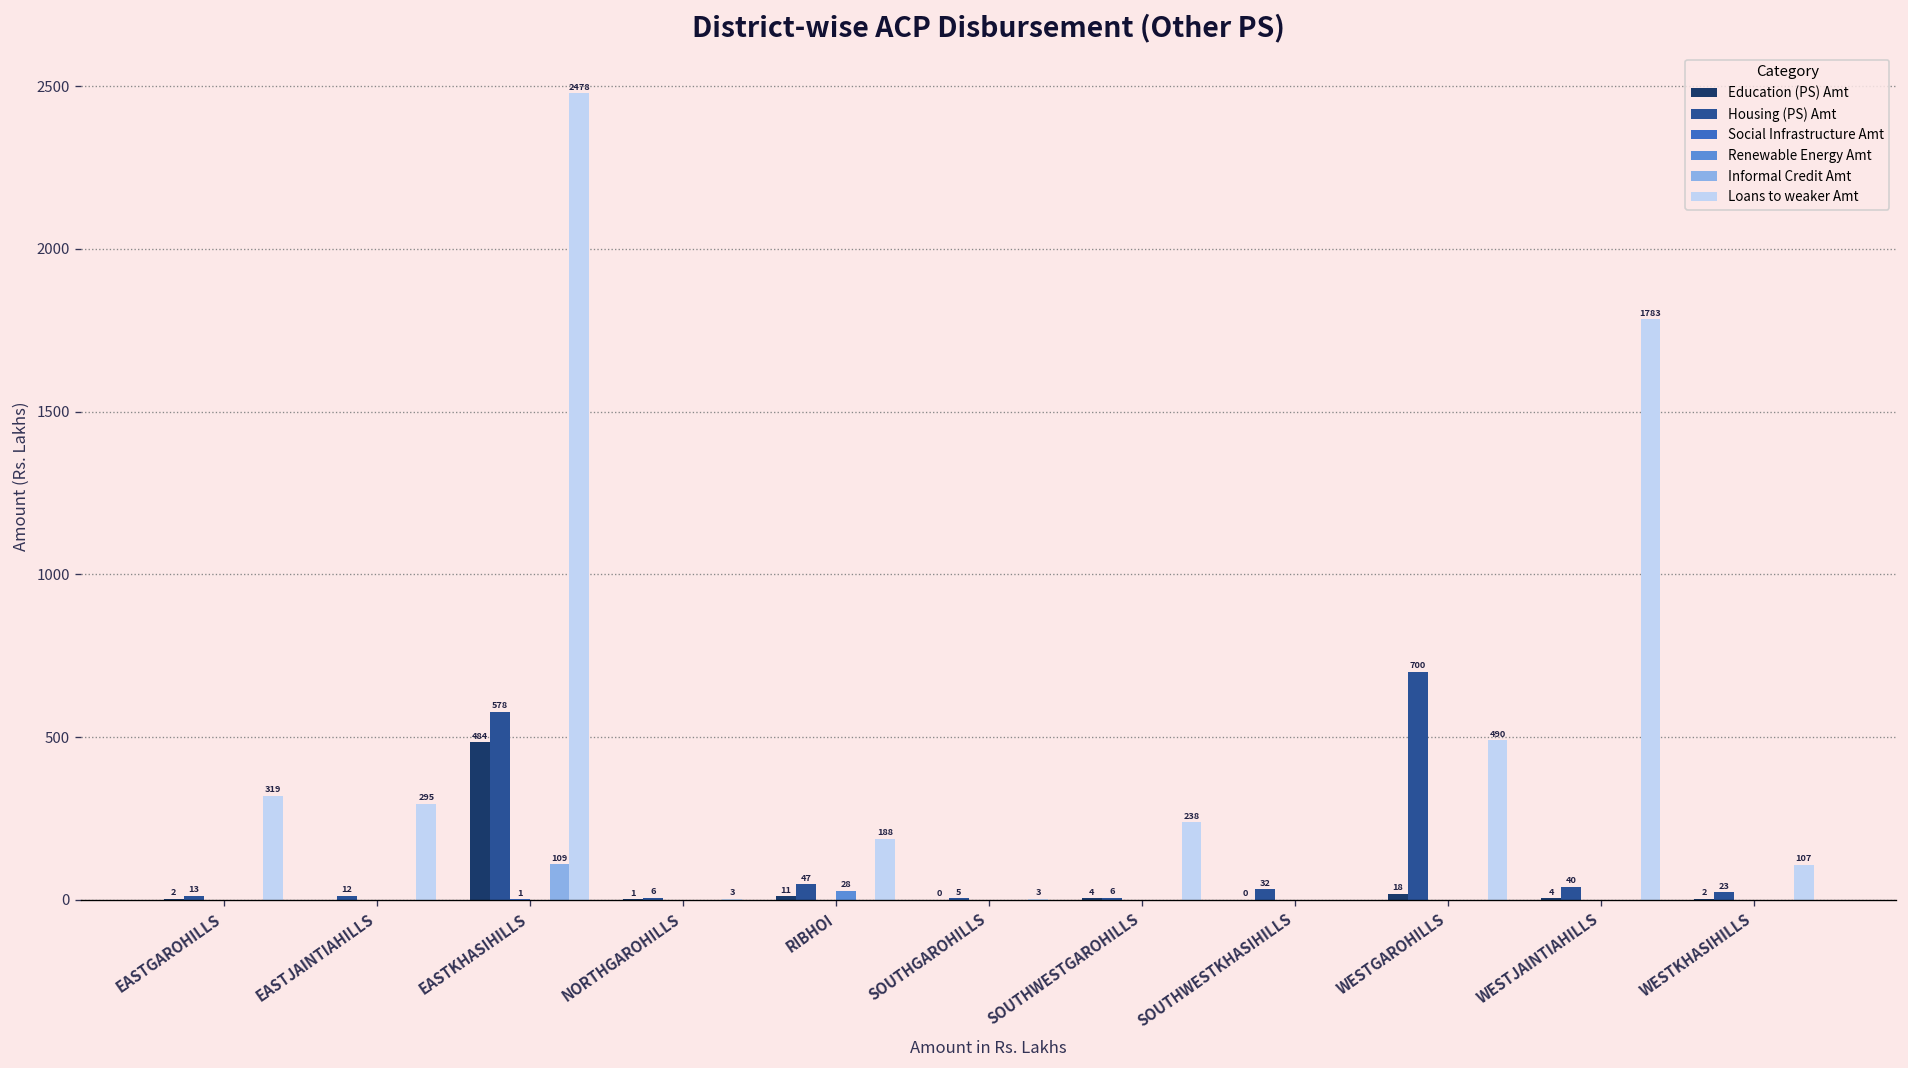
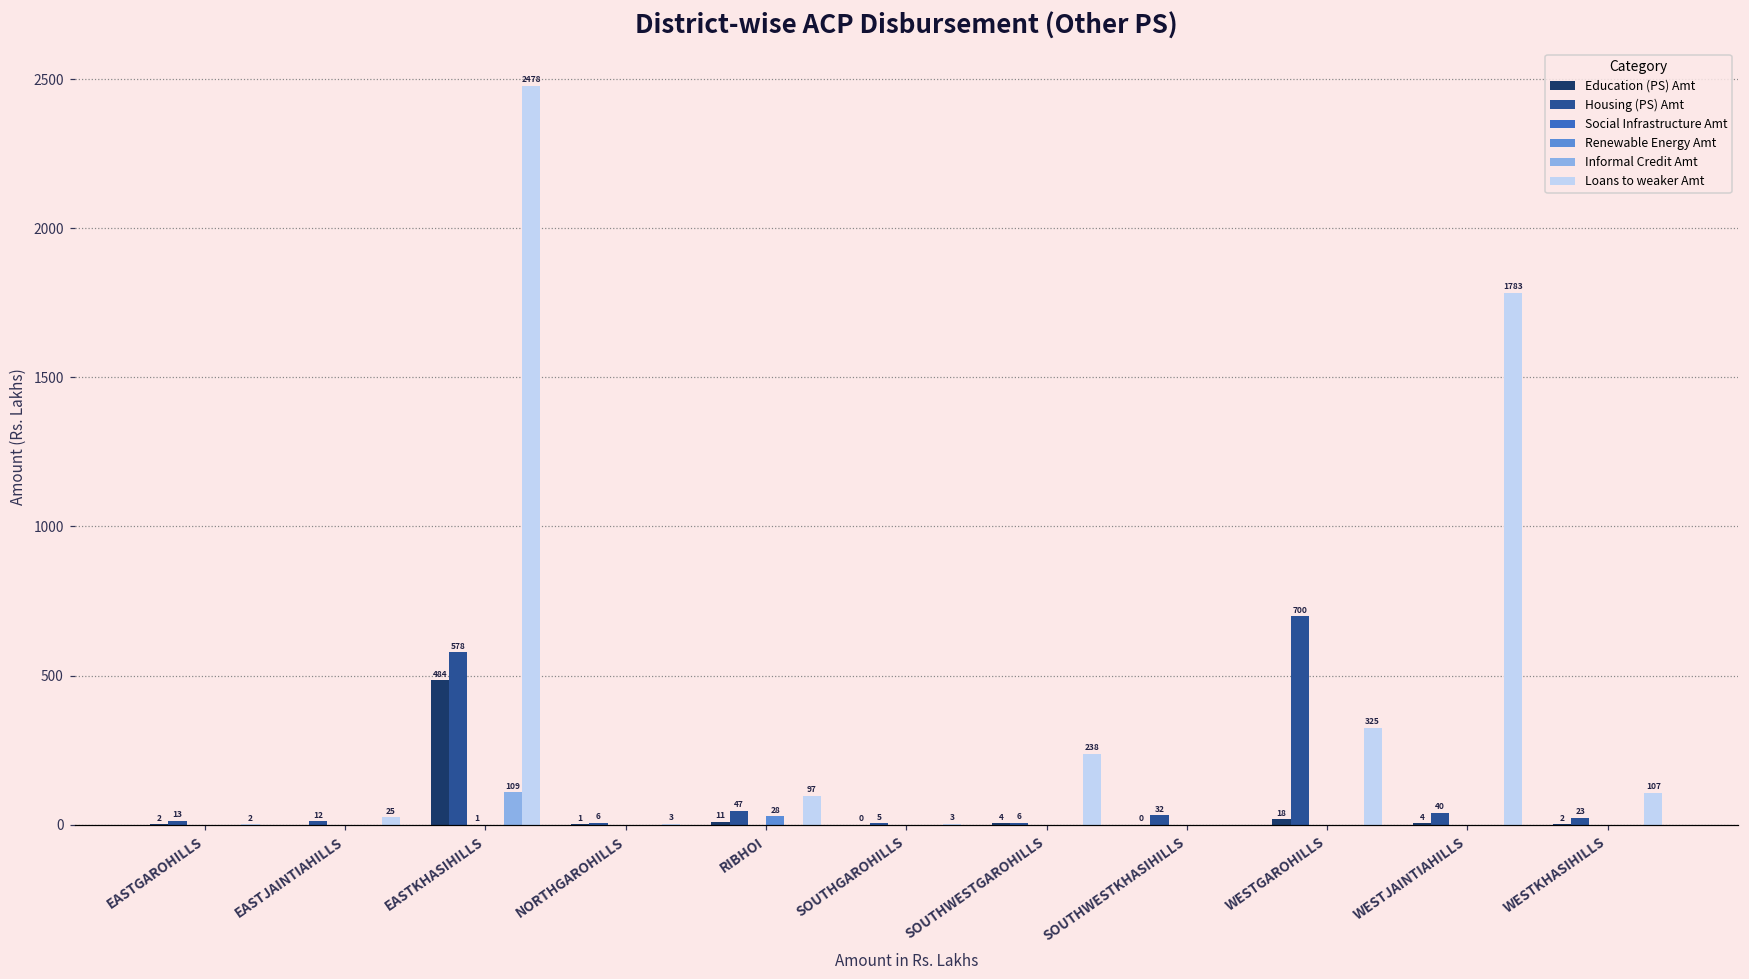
  {
    "Informal Credit Amt": {
      "EASTKHASIHILLS": 109
    },
    "Loans to weaker Amt": {
-     "EASTGAROHILLS": 319,
-     "EASTJAINTIAHILLS": 295,
+     "EASTGAROHILLS": 2,
+     "EASTJAINTIAHILLS": 25,
      "EASTKHASIHILLS": 2478,
      "NORTHGAROHILLS": 3,
-     "RIBHOI": 188,
+     "RIBHOI": 97,
      "SOUTHGAROHILLS": 3,
      "SOUTHWESTGAROHILLS": 238,
-     "WESTGAROHILLS": 490,
+     "WESTGAROHILLS": 325,
      "WESTJAINTIAHILLS": 1783,
      "WESTKHASIHILLS": 107
    }
  }
